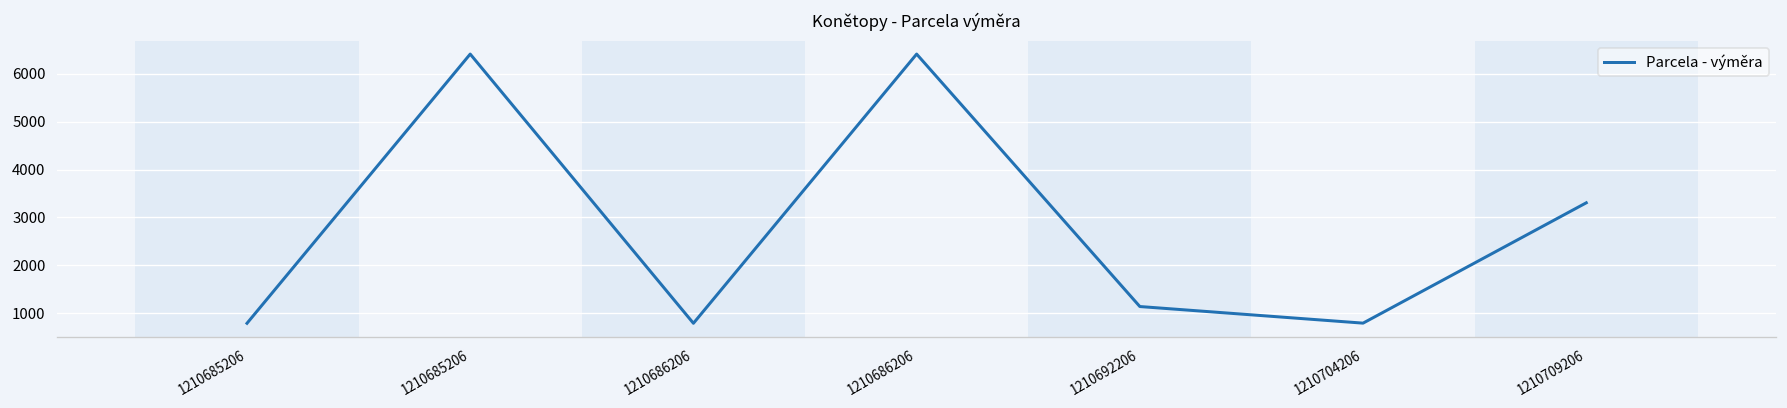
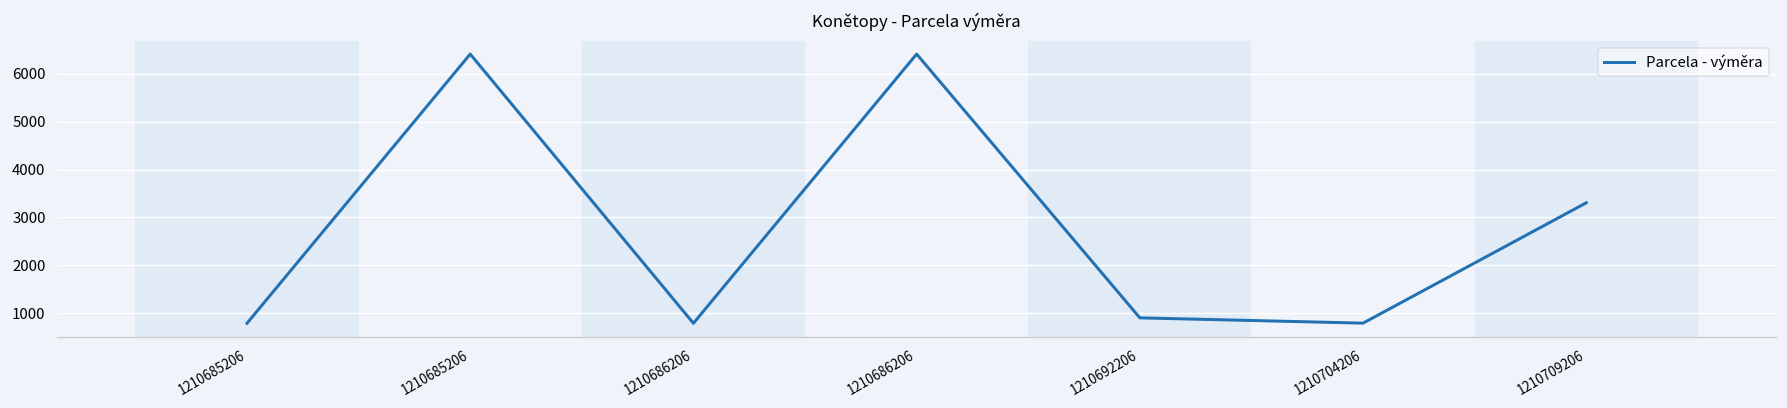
  {
-   "1210692206": 1100,
+   "1210692206": 900,
    "1210704206": 800,
    "1210709206": 3300
  }
